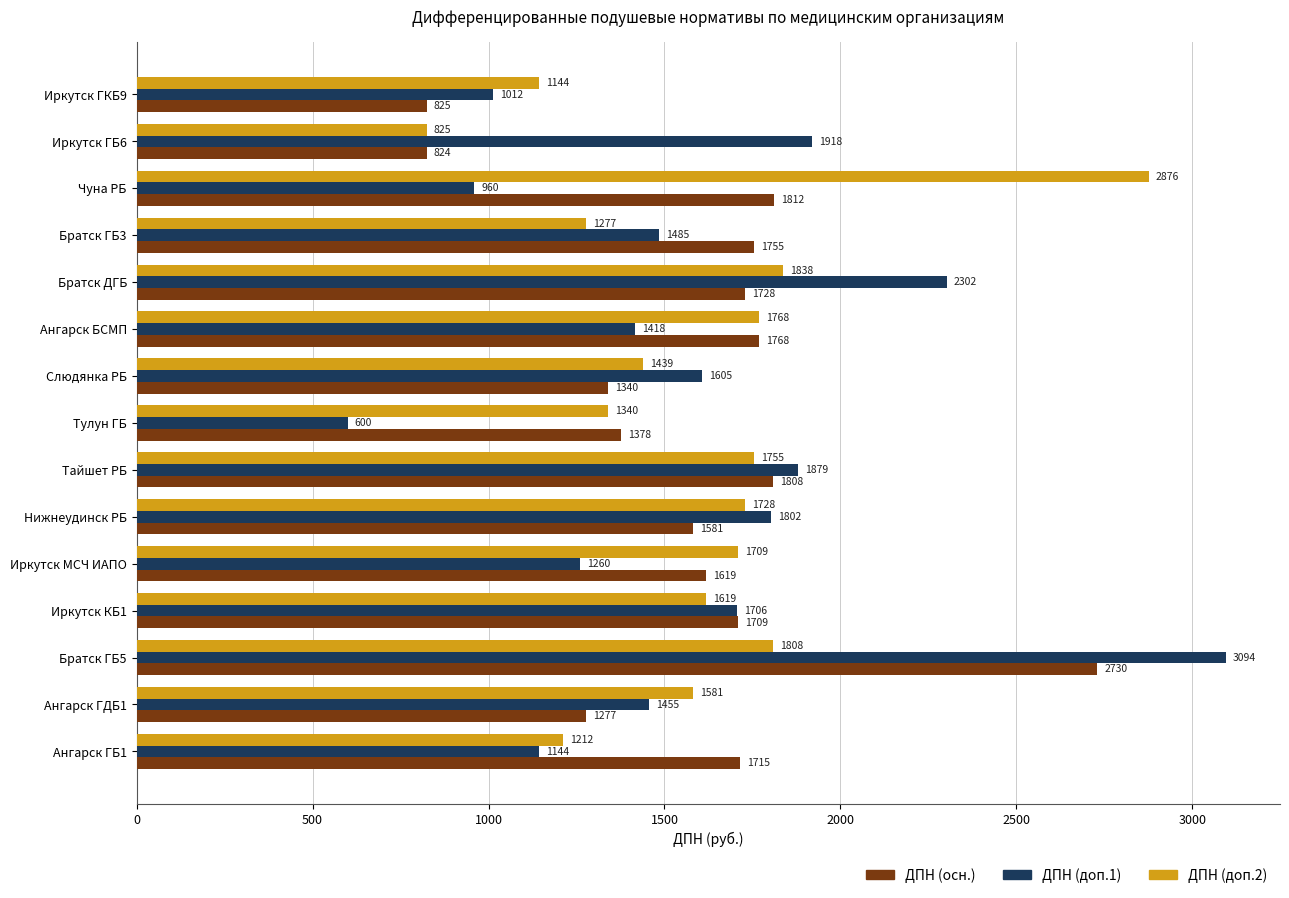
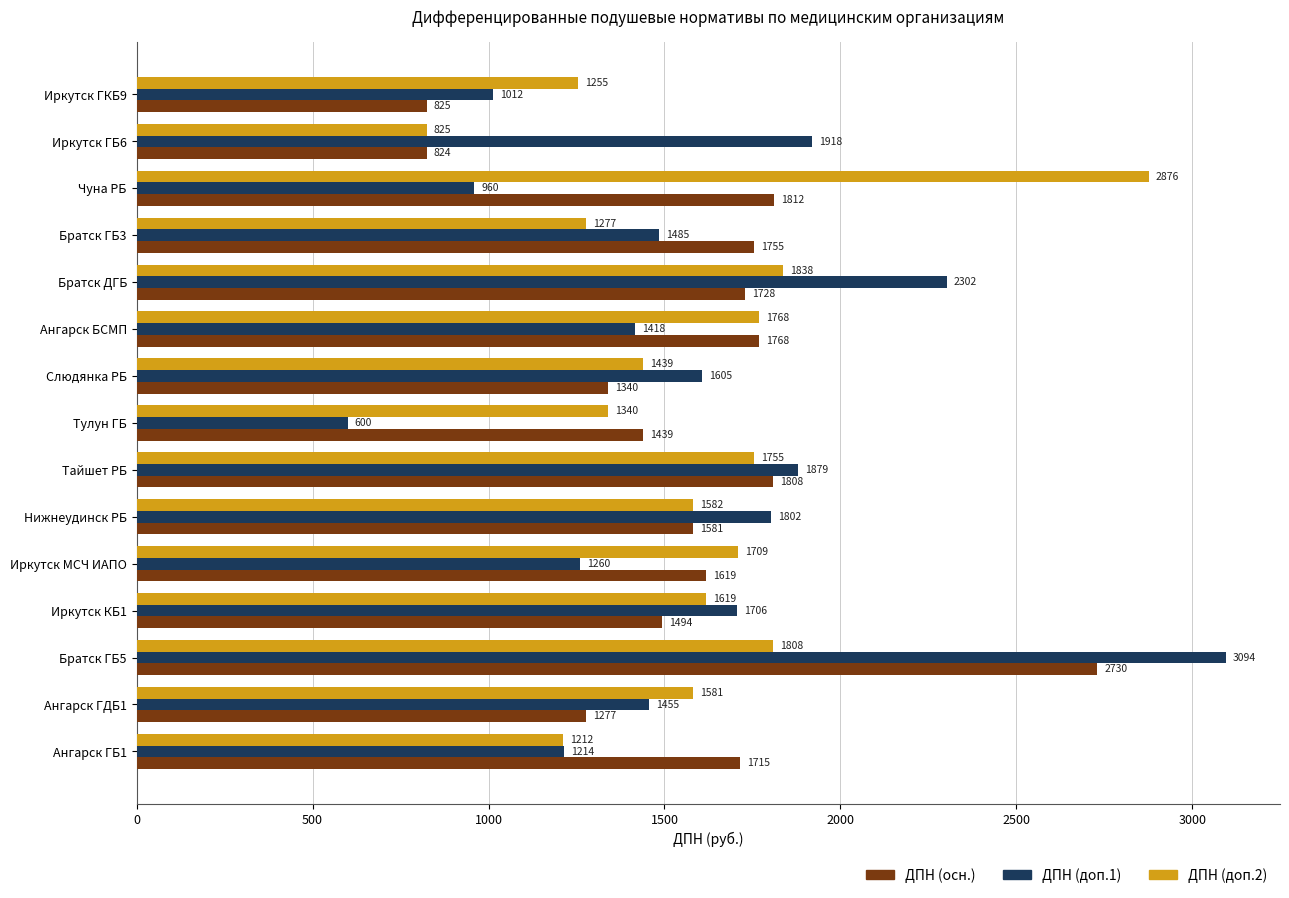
  {
    "ДПН (осн.)": {
      "Иркутск ГКБ9": 825,
      "Иркутск ГБ6": 824,
      "Чуна РБ": 1812,
      "Братск ГБ3": 1755,
      "Братск ДГБ": 1728,
      "Ангарск БСМП": 1768,
      "Слюдянка РБ": 1340,
-     "Тулун ГБ": 1378,
+     "Тулун ГБ": 1439,
      "Тайшет РБ": 1808,
      "Нижнеудинск РБ": 1581,
      "Иркутск МСЧ ИАПО": 1619,
-     "Иркутск КБ1": 1709,
+     "Иркутск КБ1": 1494,
      "Братск ГБ5": 2730,
      "Ангарск ГДБ1": 1277,
      "Ангарск ГБ1": 1715
    },
    "ДПН (доп.1)": {
      "Иркутск ГКБ9": 1012,
      "Иркутск ГБ6": 1918,
      "Чуна РБ": 960,
      "Братск ГБ3": 1485,
      "Братск ДГБ": 2302,
      "Ангарск БСМП": 1418,
      "Слюдянка РБ": 1605,
      "Тулун ГБ": 600,
      "Тайшет РБ": 1879,
      "Нижнеудинск РБ": 1802,
      "Иркутск МСЧ ИАПО": 1260,
      "Иркутск КБ1": 1706,
      "Братск ГБ5": 3094,
      "Ангарск ГДБ1": 1455,
-     "Ангарск ГБ1": 1144
+     "Ангарск ГБ1": 1214
    },
    "ДПН (доп.2)": {
-     "Иркутск ГКБ9": 1144,
+     "Иркутск ГКБ9": 1255,
      "Иркутск ГБ6": 825,
      "Чуна РБ": 2876,
      "Братск ГБ3": 1277,
      "Братск ДГБ": 1838,
      "Ангарск БСМП": 1768,
      "Слюдянка РБ": 1439,
      "Тулун ГБ": 1340,
      "Тайшет РБ": 1755,
-     "Нижнеудинск РБ": 1728,
+     "Нижнеудинск РБ": 1582,
      "Иркутск МСЧ ИАПО": 1709,
      "Иркутск КБ1": 1619,
      "Братск ГБ5": 1808,
      "Ангарск ГДБ1": 1581,
      "Ангарск ГБ1": 1212
    }
  }
